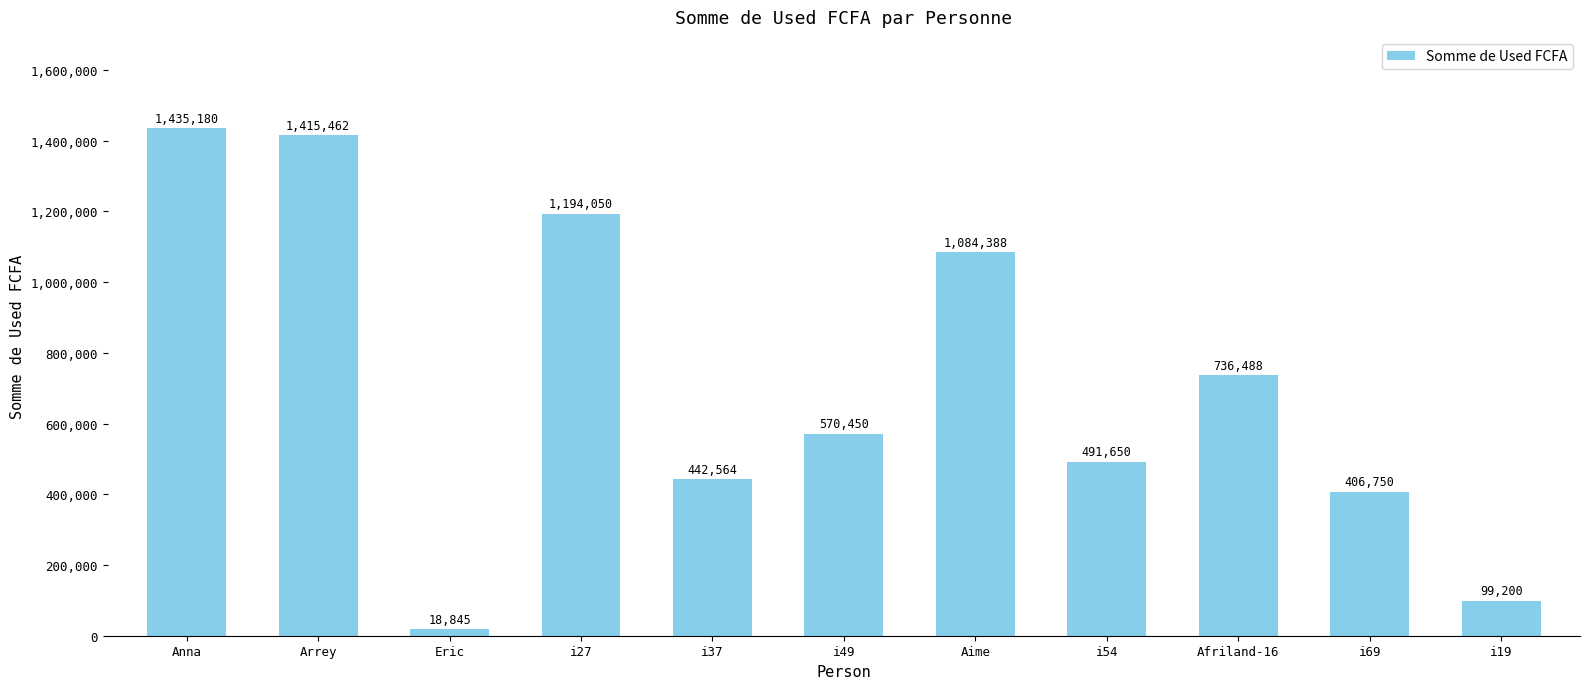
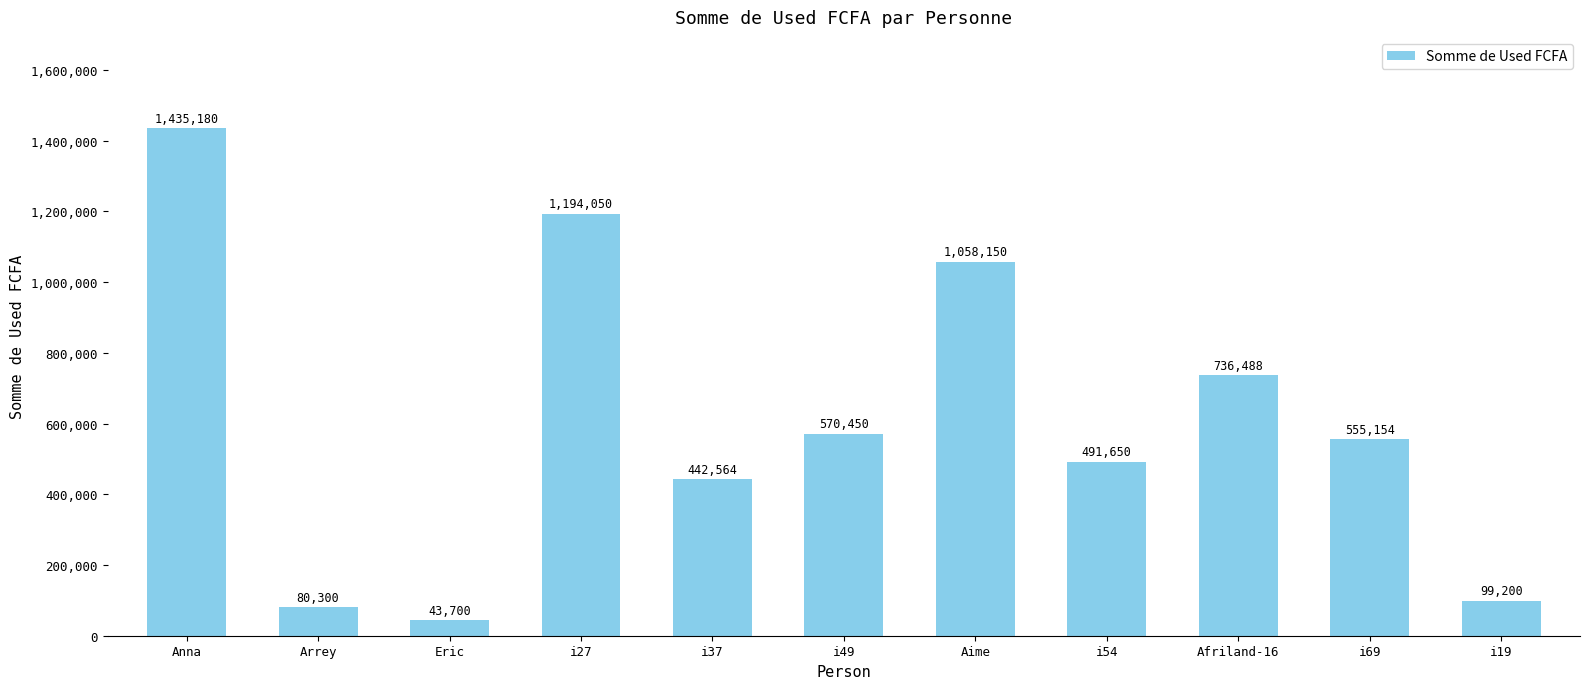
  {
    "Anna": "1,435,180",
-   "Arrey": "1,415,462",
-   "Eric": "18,845",
+   "Arrey": "80,300",
+   "Eric": "43,700",
    "i27": "1,194,050",
    "i37": "442,564",
    "i49": "570,450",
-   "Aime": "1,084,388",
+   "Aime": "1,058,150",
    "i54": "491,650",
    "Afriland-16": "736,488",
-   "i69": "406,750",
+   "i69": "555,154",
    "i19": "99,200"
  }
